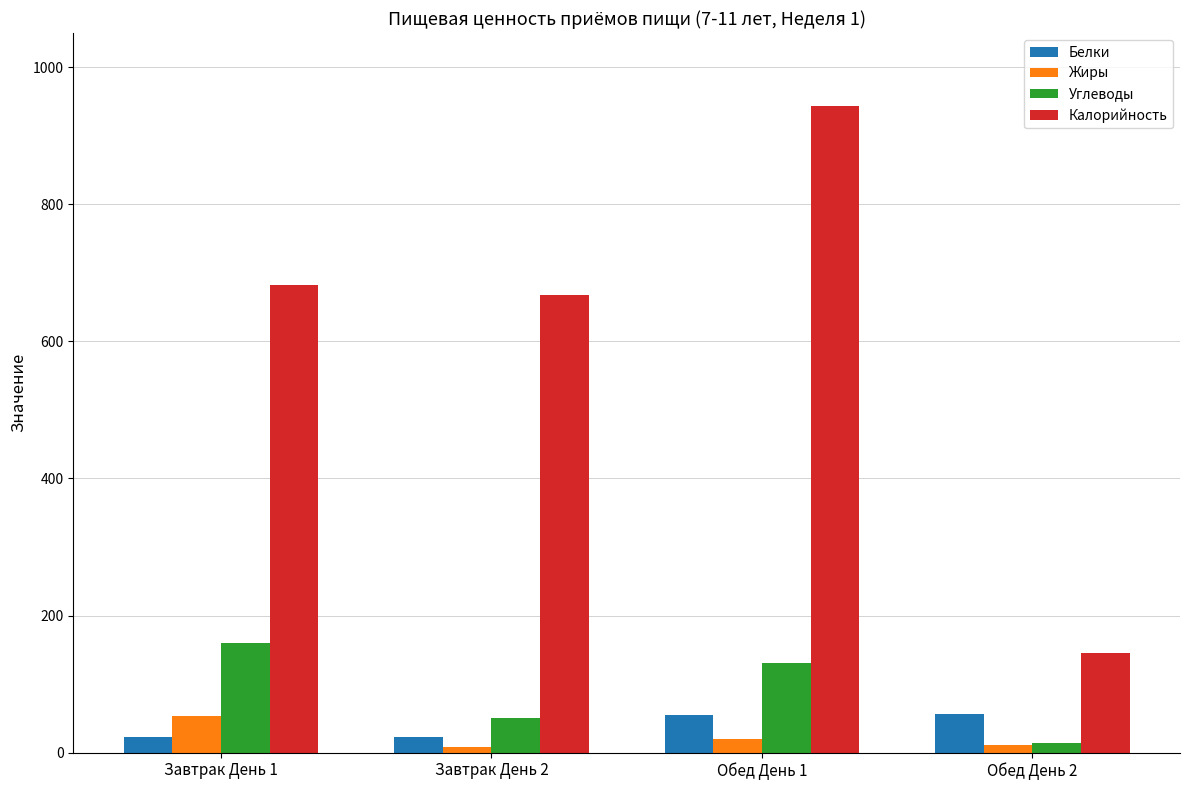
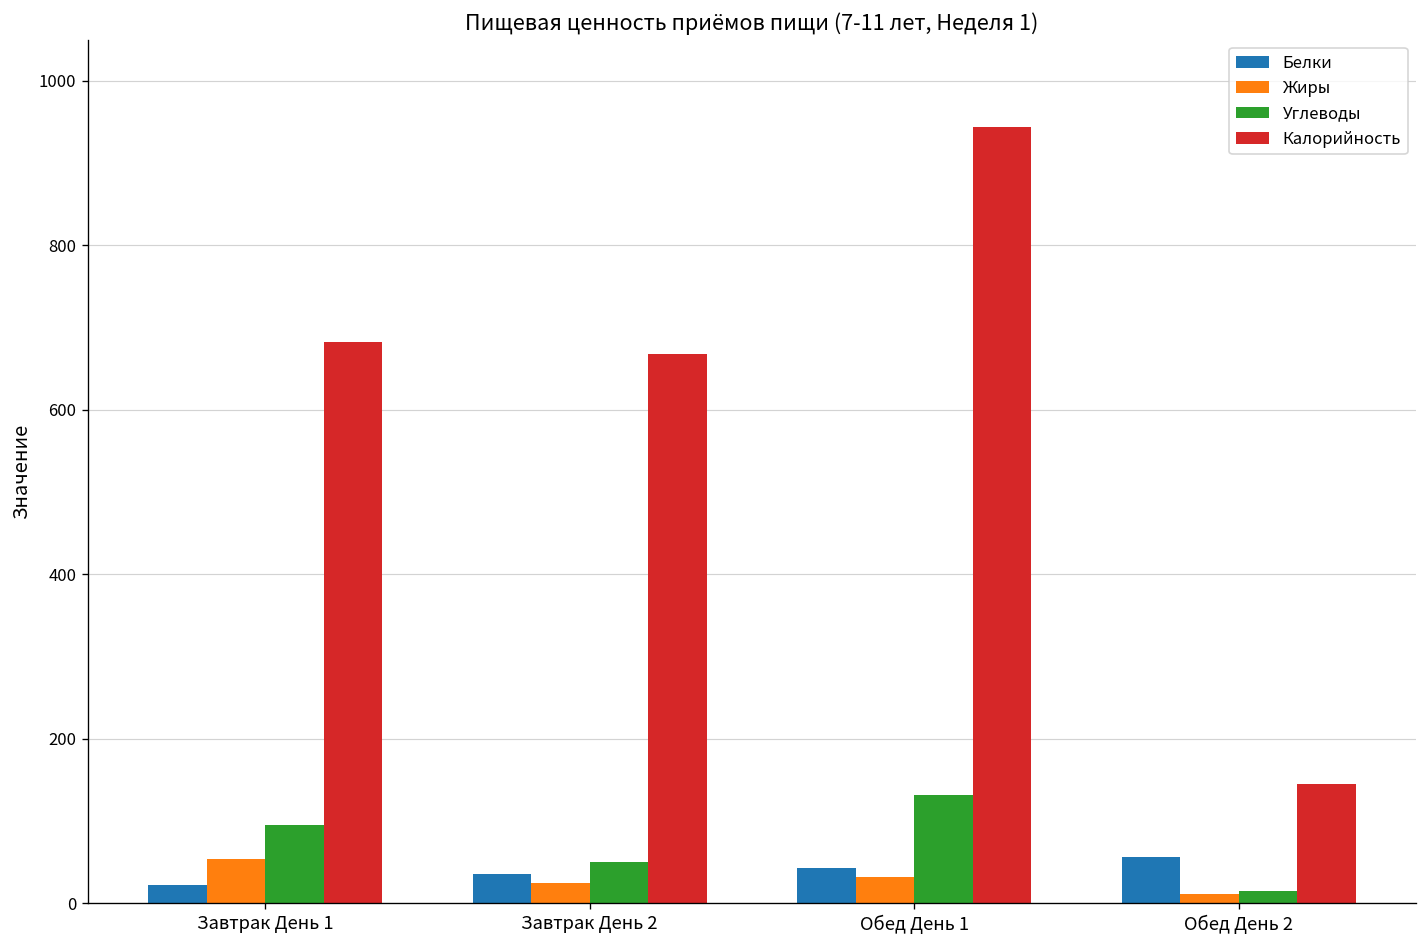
  {
    "Белки": {
      "Завтрак День 1": 20,
-     "Завтрак День 2": 20,
-     "Обед День 1": 50,
+     "Завтрак День 2": 40,
+     "Обед День 1": 40,
      "Обед День 2": 60
    },
    "Жиры": {
      "Завтрак День 1": 50,
-     "Завтрак День 2": 10,
-     "Обед День 1": 20,
+     "Завтрак День 2": 20,
+     "Обед День 1": 30,
      "Обед День 2": 10
    },
    "Углеводы": {
-     "Завтрак День 1": 160,
+     "Завтрак День 1": 90,
      "Завтрак День 2": 50,
      "Обед День 1": 130,
      "Обед День 2": 10
    },
    "Калорийность": {
      "Завтрак День 1": 680,
      "Завтрак День 2": 670,
      "Обед День 1": 940,
      "Обед День 2": 140
    }
  }
